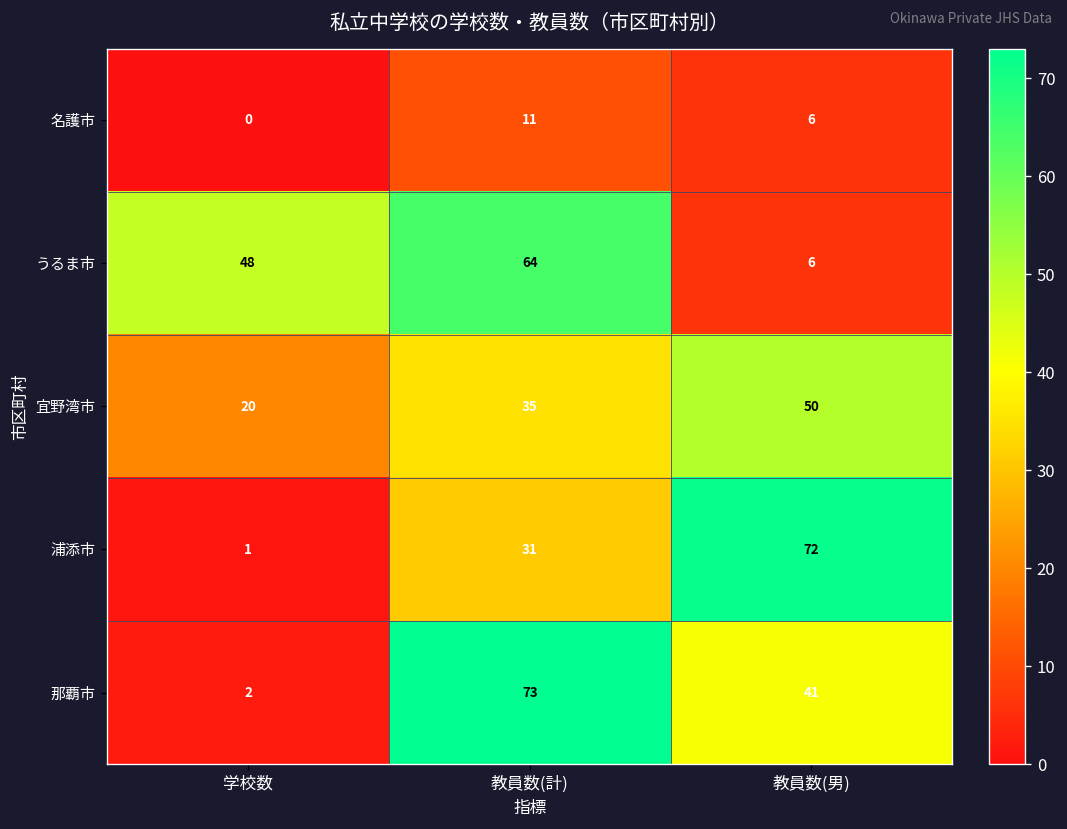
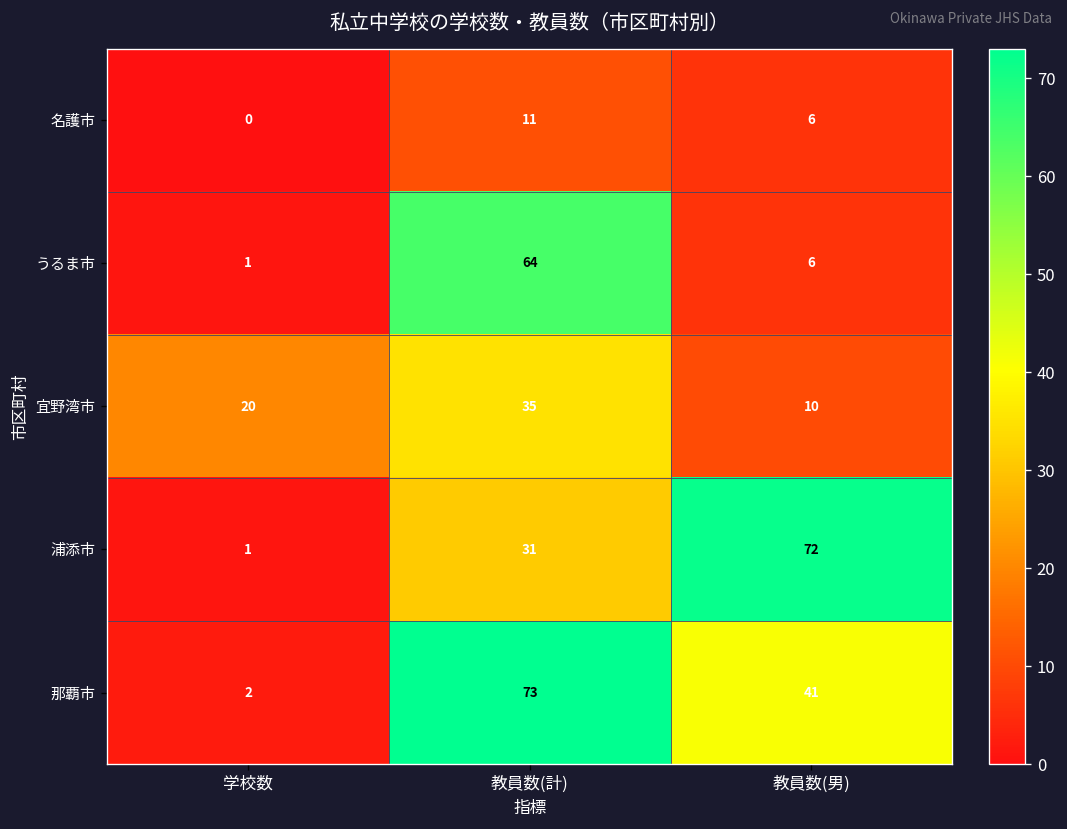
  {
    "名護市": {
      "学校数": 0,
      "教員数(計)": 11,
      "教員数(男)": 6
    },
    "うるま市": {
-     "学校数": 48,
+     "学校数": 1,
      "教員数(計)": 64,
      "教員数(男)": 6
    },
    "宜野湾市": {
      "学校数": 20,
      "教員数(計)": 35,
-     "教員数(男)": 50
+     "教員数(男)": 10
    },
    "浦添市": {
      "学校数": 1,
      "教員数(計)": 31,
      "教員数(男)": 72
    },
    "那覇市": {
      "学校数": 2,
      "教員数(計)": 73,
      "教員数(男)": 41
    }
  }
